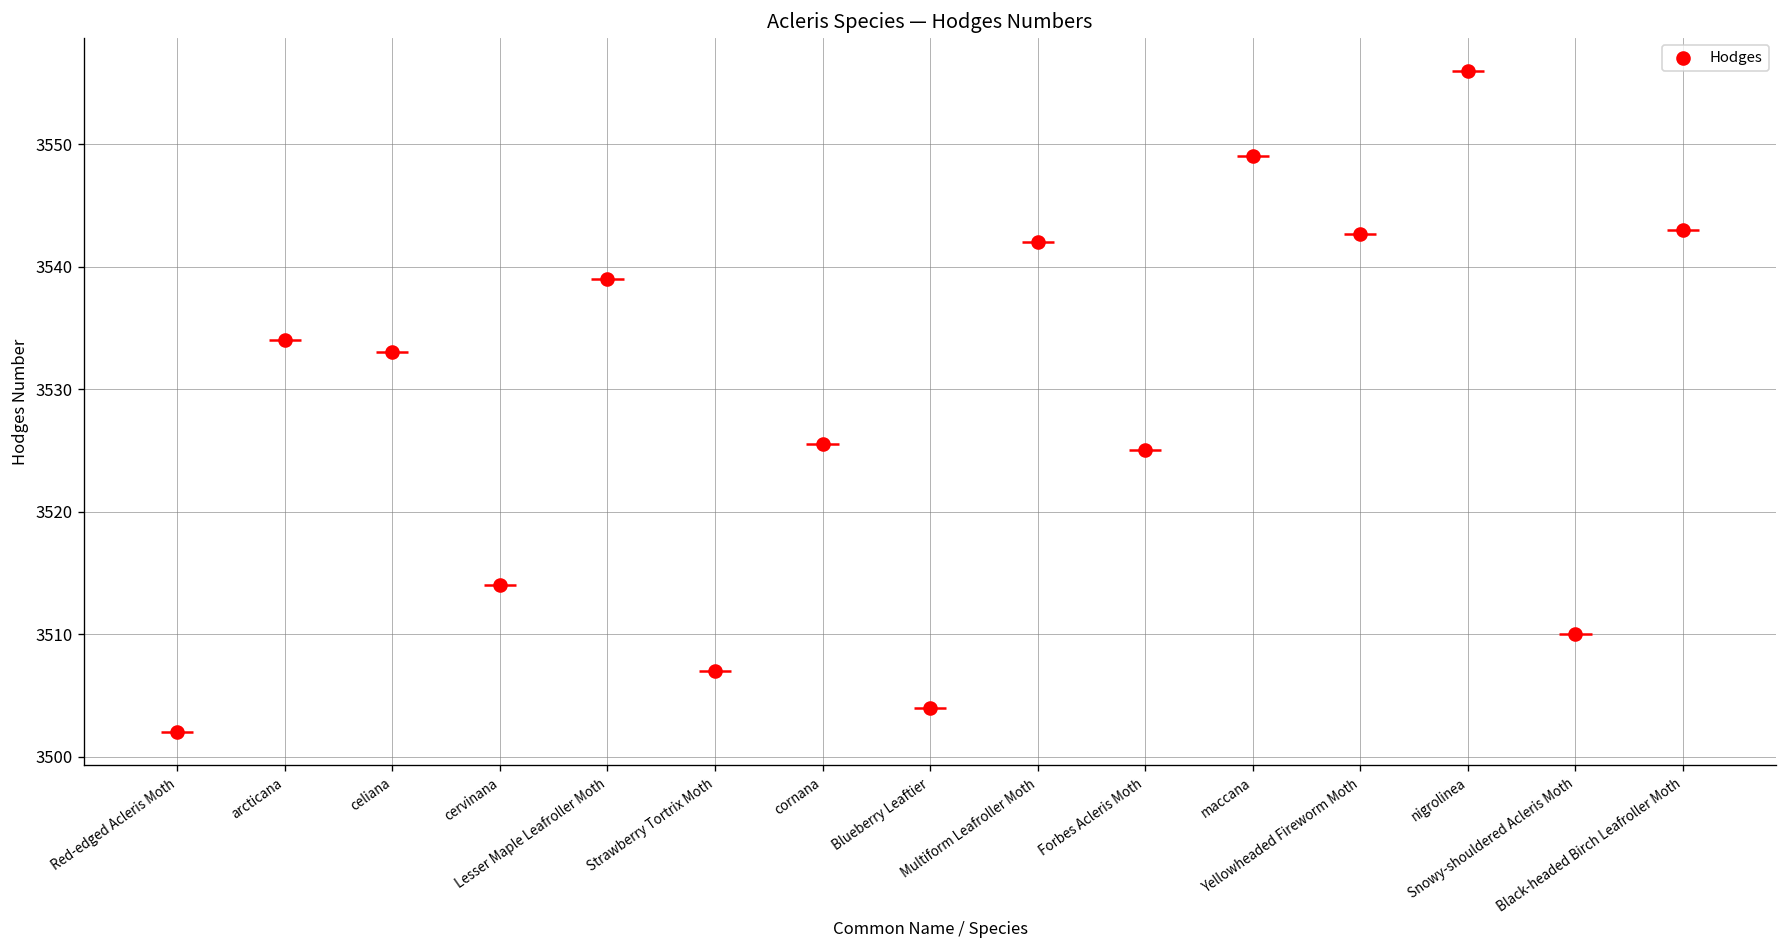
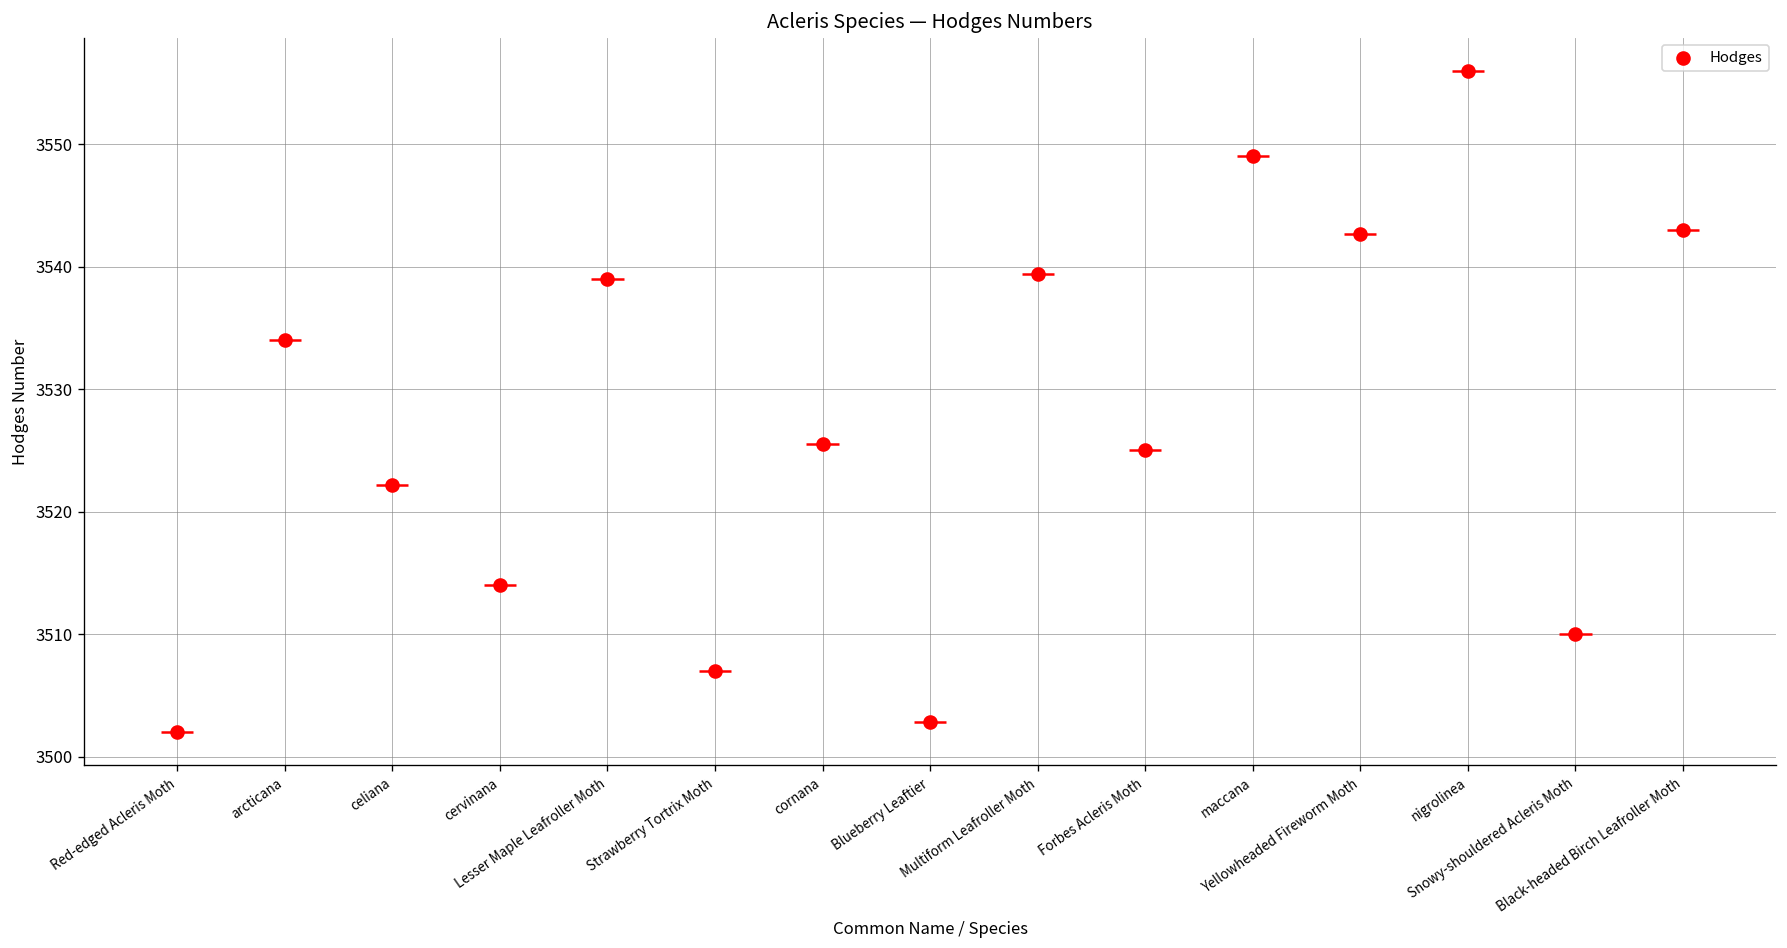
  {
-   "celiana": 3533.0,
-   "Blueberry Leaftier": 3504.0,
-   "Multiform Leafroller Moth": 3542.0
+   "celiana": 3522.2,
+   "Blueberry Leaftier": 3502.8,
+   "Multiform Leafroller Moth": 3539.4
  }
